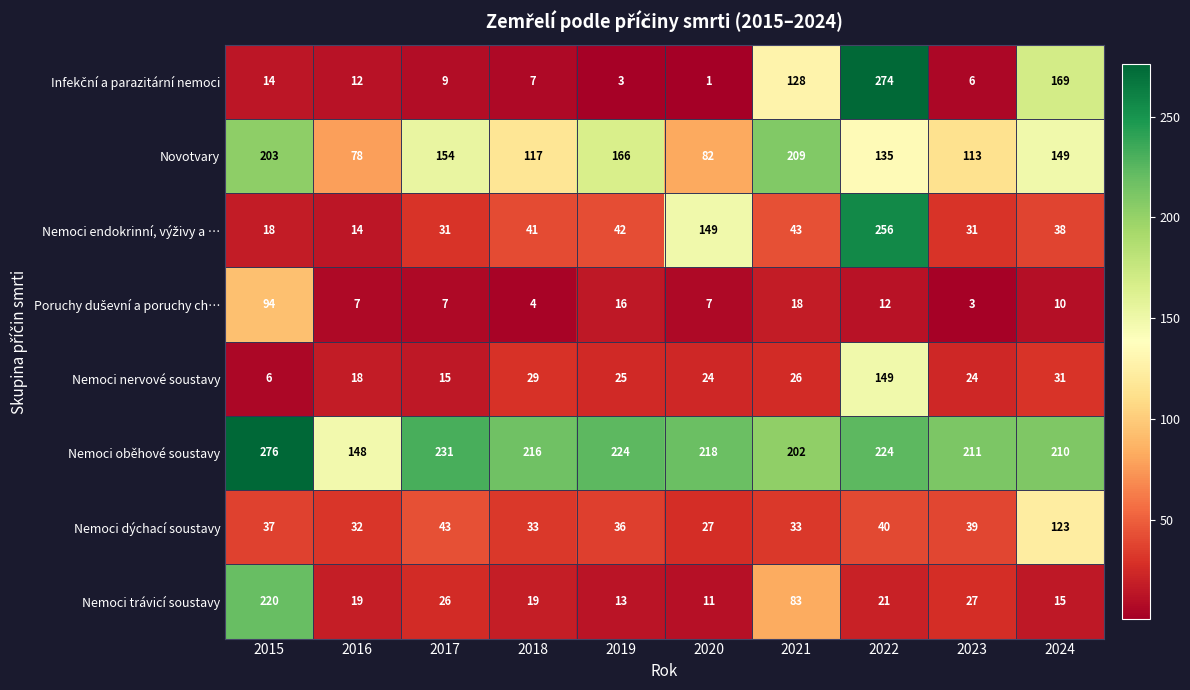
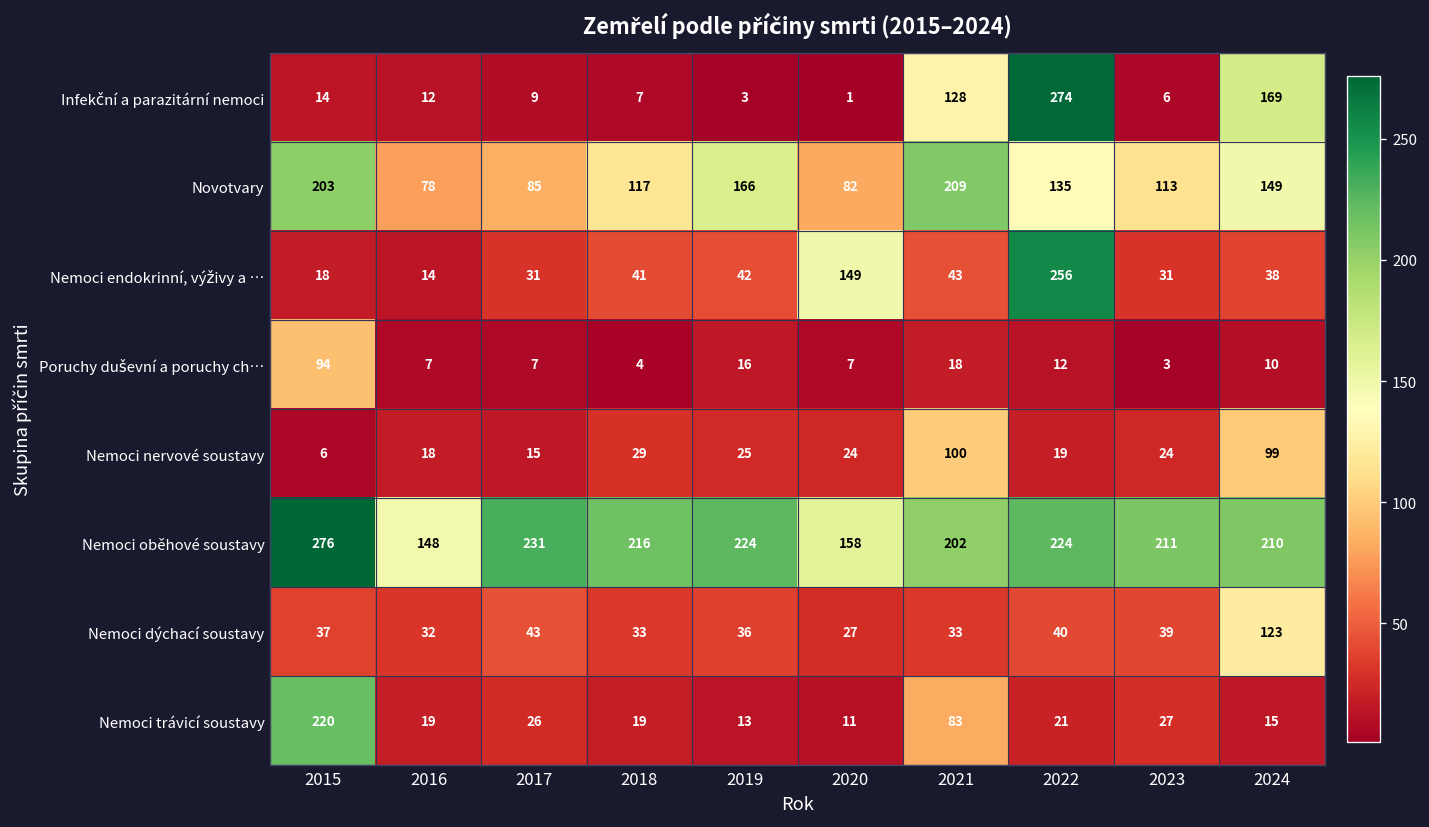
  {
    "Infekční a parazitární nemoci": {
      "2015": 14,
      "2016": 12,
      "2017": 9,
      "2018": 7,
      "2019": 3,
      "2020": 1,
      "2021": 128,
      "2022": 274,
      "2023": 6,
      "2024": 169
    },
    "Novotvary": {
      "2015": 203,
      "2016": 78,
-     "2017": 154,
+     "2017": 85,
      "2018": 117,
      "2019": 166,
      "2020": 82,
      "2021": 209,
      "2022": 135,
      "2023": 113,
      "2024": 149
    },
    "Nemoci endokrinní, výživy a …": {
      "2015": 18,
      "2016": 14,
      "2017": 31,
      "2018": 41,
      "2019": 42,
      "2020": 149,
      "2021": 43,
      "2022": 256,
      "2023": 31,
      "2024": 38
    },
    "Poruchy duševní a poruchy ch…": {
      "2015": 94,
      "2016": 7,
      "2017": 7,
      "2018": 4,
      "2019": 16,
      "2020": 7,
      "2021": 18,
      "2022": 12,
      "2023": 3,
      "2024": 10
    },
    "Nemoci nervové soustavy": {
      "2015": 6,
      "2016": 18,
      "2017": 15,
      "2018": 29,
      "2019": 25,
      "2020": 24,
-     "2021": 26,
-     "2022": 149,
+     "2021": 100,
+     "2022": 19,
      "2023": 24,
-     "2024": 31
+     "2024": 99
    },
    "Nemoci oběhové soustavy": {
      "2015": 276,
      "2016": 148,
      "2017": 231,
      "2018": 216,
      "2019": 224,
-     "2020": 218,
+     "2020": 158,
      "2021": 202,
      "2022": 224,
      "2023": 211,
      "2024": 210
    },
    "Nemoci dýchací soustavy": {
      "2015": 37,
      "2016": 32,
      "2017": 43,
      "2018": 33,
      "2019": 36,
      "2020": 27,
      "2021": 33,
      "2022": 40,
      "2023": 39,
      "2024": 123
    },
    "Nemoci trávicí soustavy": {
      "2015": 220,
      "2016": 19,
      "2017": 26,
      "2018": 19,
      "2019": 13,
      "2020": 11,
      "2021": 83,
      "2022": 21,
      "2023": 27,
      "2024": 15
    }
  }
